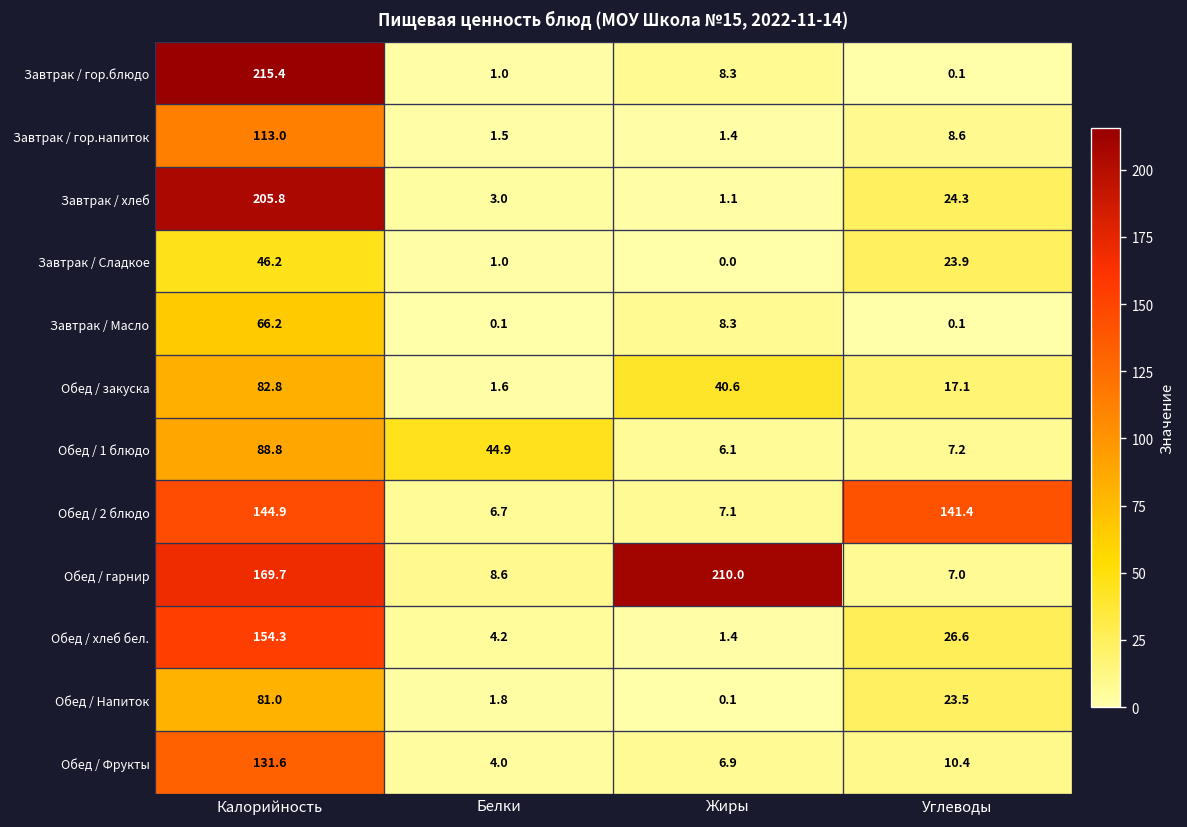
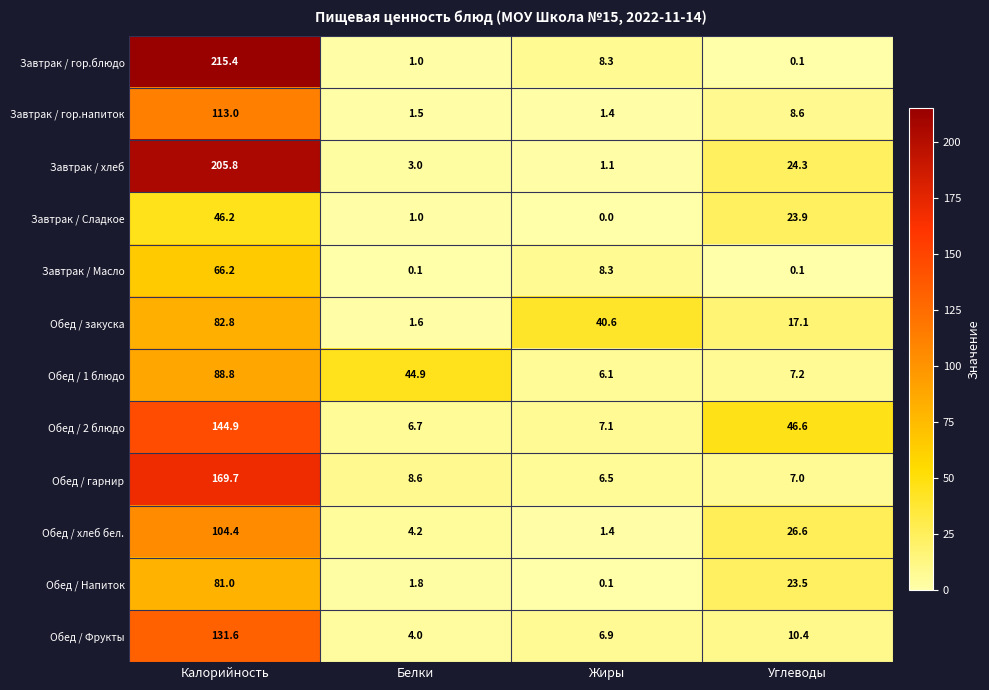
  {
    "Завтрак / гор.блюдо": {
      "Калорийность": 215.4,
      "Белки": 1.0,
      "Жиры": 8.3,
      "Углеводы": 0.1
    },
    "Завтрак / гор.напиток": {
      "Калорийность": 113.0,
      "Белки": 1.5,
      "Жиры": 1.4,
      "Углеводы": 8.6
    },
    "Завтрак / хлеб": {
      "Калорийность": 205.8,
      "Белки": 3.0,
      "Жиры": 1.1,
      "Углеводы": 24.3
    },
    "Завтрак / Сладкое": {
      "Калорийность": 46.2,
      "Белки": 1.0,
      "Жиры": 0.0,
      "Углеводы": 23.9
    },
    "Завтрак / Масло": {
      "Калорийность": 66.2,
      "Белки": 0.1,
      "Жиры": 8.3,
      "Углеводы": 0.1
    },
    "Обед / закуска": {
      "Калорийность": 82.8,
      "Белки": 1.6,
      "Жиры": 40.6,
      "Углеводы": 17.1
    },
    "Обед / 1 блюдо": {
      "Калорийность": 88.8,
      "Белки": 44.9,
      "Жиры": 6.1,
      "Углеводы": 7.2
    },
    "Обед / 2 блюдо": {
      "Калорийность": 144.9,
      "Белки": 6.7,
      "Жиры": 7.1,
-     "Углеводы": 141.4
+     "Углеводы": 46.6
    },
    "Обед / гарнир": {
      "Калорийность": 169.7,
      "Белки": 8.6,
-     "Жиры": 210.0,
+     "Жиры": 6.5,
      "Углеводы": 7.0
    },
    "Обед / хлеб бел.": {
-     "Калорийность": 154.3,
+     "Калорийность": 104.4,
      "Белки": 4.2,
      "Жиры": 1.4,
      "Углеводы": 26.6
    },
    "Обед / Напиток": {
      "Калорийность": 81.0,
      "Белки": 1.8,
      "Жиры": 0.1,
      "Углеводы": 23.5
    },
    "Обед / Фрукты": {
      "Калорийность": 131.6,
      "Белки": 4.0,
      "Жиры": 6.9,
      "Углеводы": 10.4
    }
  }
